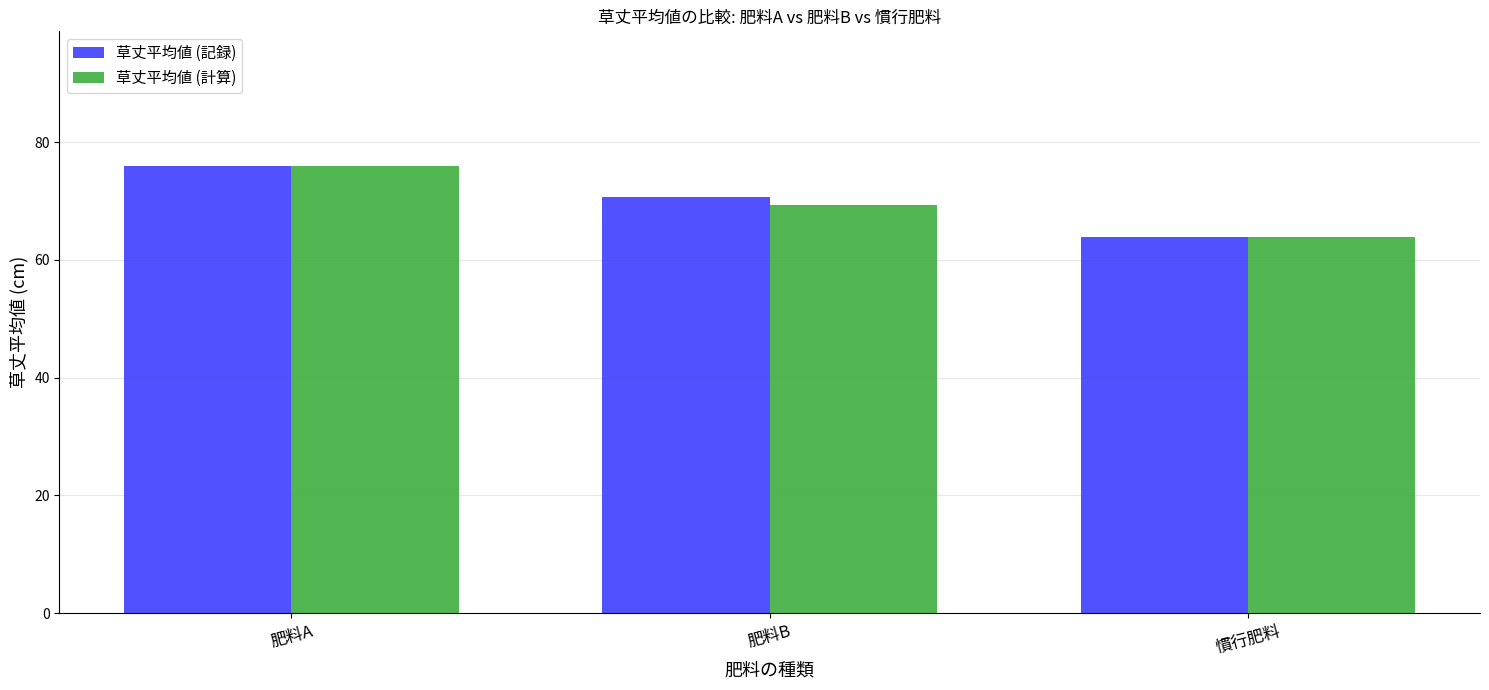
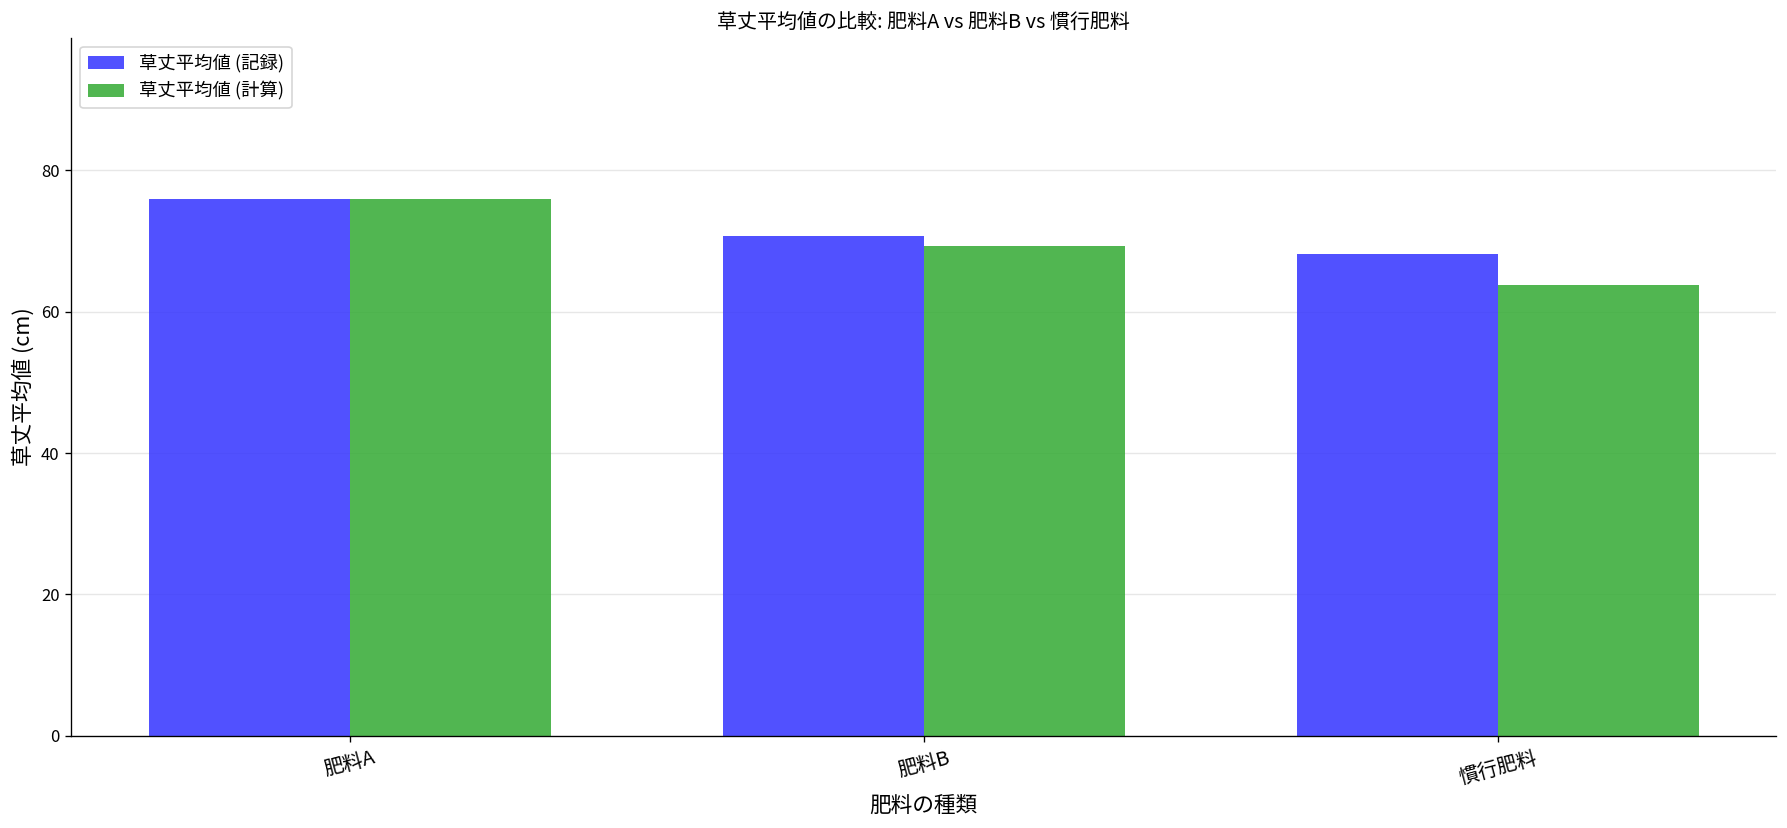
  {
    "草丈平均値 (記録)": {
      "肥料A": 76,
      "肥料B": 71,
-     "慣行肥料": 64
+     "慣行肥料": 68
    },
    "草丈平均値 (計算)": {
      "肥料A": 76,
      "肥料B": 69,
      "慣行肥料": 64
    }
  }
